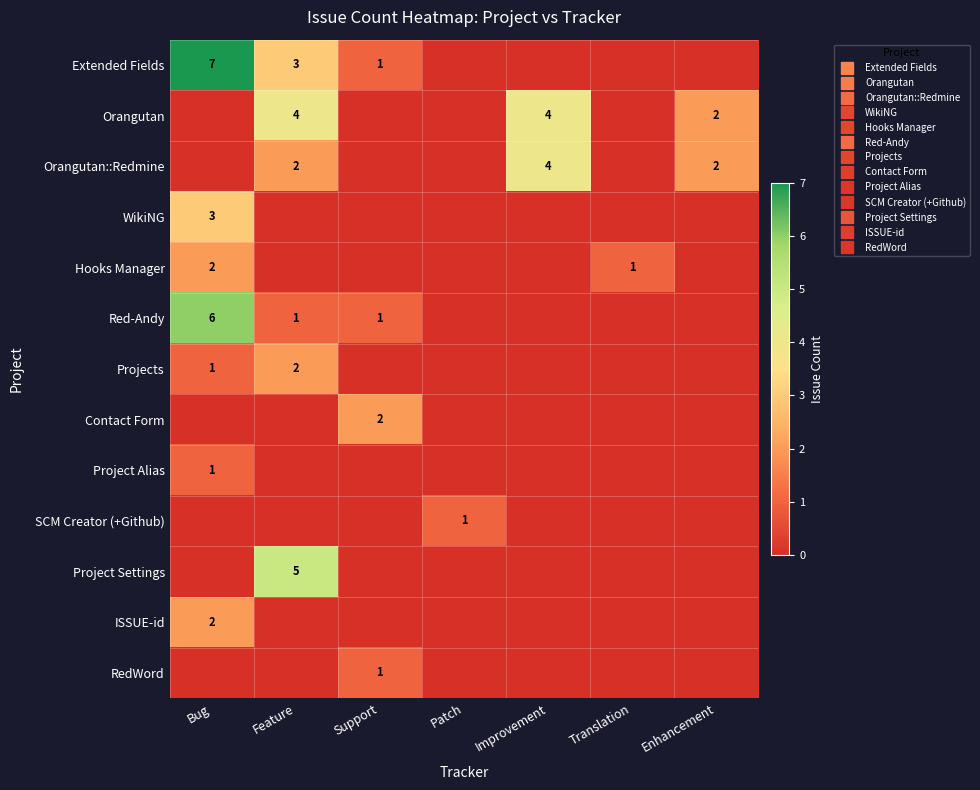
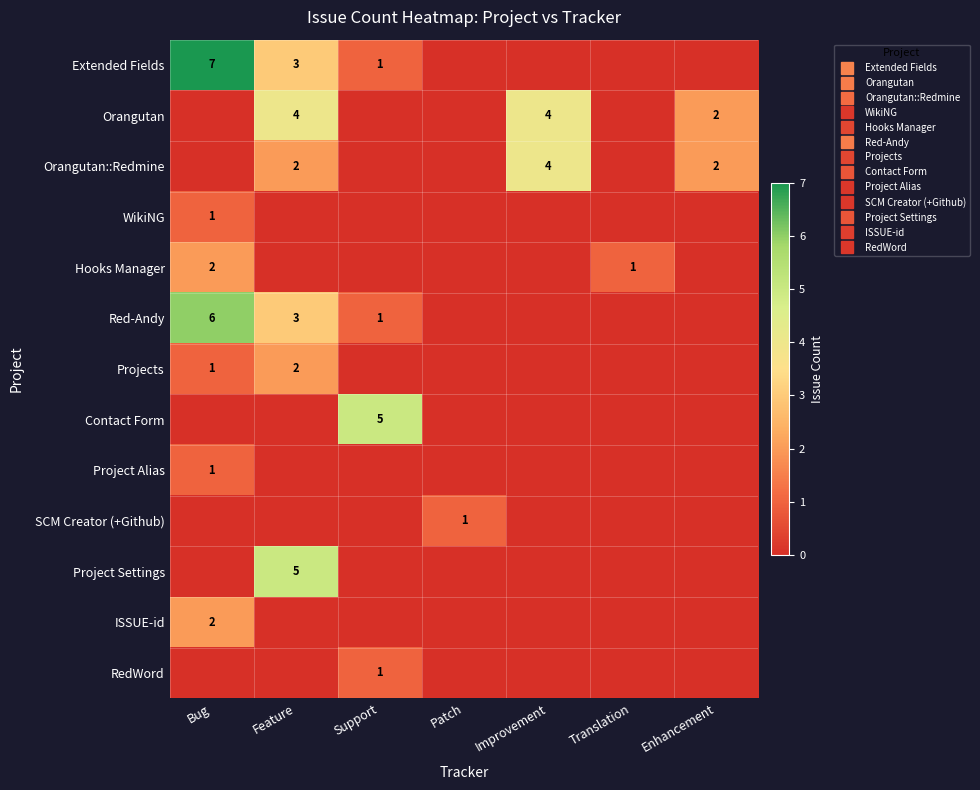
  {
    "Extended Fields": {
      "Bug": 7,
      "Feature": 3,
      "Support": 1
    },
    "Orangutan": {
      "Feature": 4,
      "Improvement": 4,
      "Enhancement": 2
    },
    "Orangutan::Redmine": {
      "Feature": 2,
      "Improvement": 4,
      "Enhancement": 2
    },
    "WikiNG": {
-     "Bug": 3
+     "Bug": 1
    },
    "Hooks Manager": {
      "Bug": 2,
      "Translation": 1
    },
    "Red-Andy": {
      "Bug": 6,
-     "Feature": 1,
+     "Feature": 3,
      "Support": 1
    },
    "Projects": {
      "Bug": 1,
      "Feature": 2
    },
    "Contact Form": {
-     "Support": 2
+     "Support": 5
    },
    "Project Alias": {
      "Bug": 1
    },
    "SCM Creator (+Github)": {
      "Patch": 1
    },
    "Project Settings": {
      "Feature": 5
    },
    "ISSUE-id": {
      "Bug": 2
    },
    "RedWord": {
      "Support": 1
    }
  }
